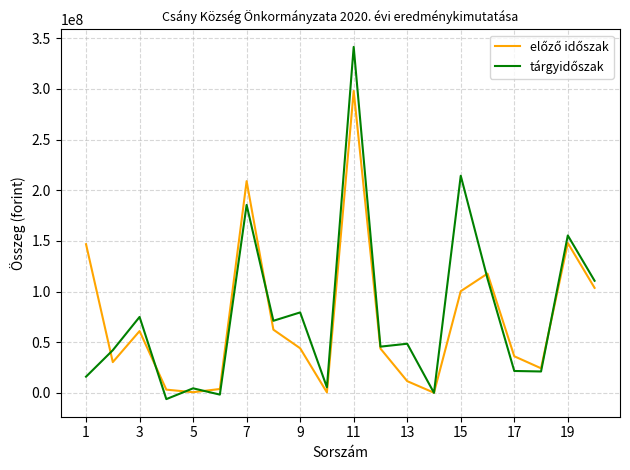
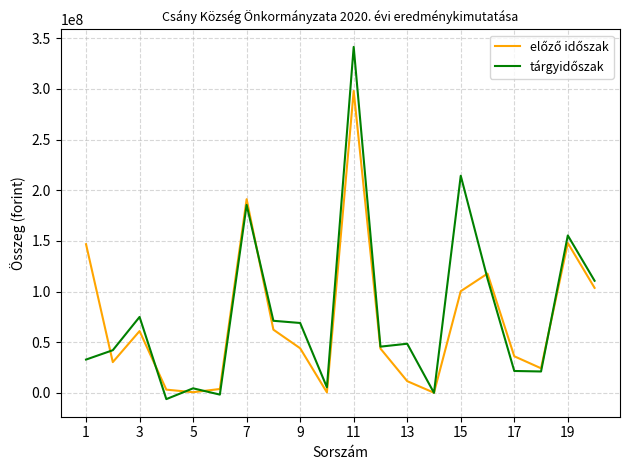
  {
    "előző időszak": {
      "1": 147000000,
      "3": 61000000,
      "5": 1000000,
-     "7": 209000000,
+     "7": 191000000,
      "9": 44000000,
      "11": 298000000,
      "13": 12000000,
      "15": 100000000,
      "17": 36000000,
      "19": 148000000
    },
    "tárgyidőszak": {
-     "1": 16000000,
+     "1": 33000000,
      "3": 75000000,
      "5": 4000000,
      "7": 186000000,
-     "9": 79000000,
+     "9": 69000000,
      "11": 341000000,
      "13": 48000000,
      "15": 214000000,
      "17": 22000000,
      "19": 155000000
    }
  }
